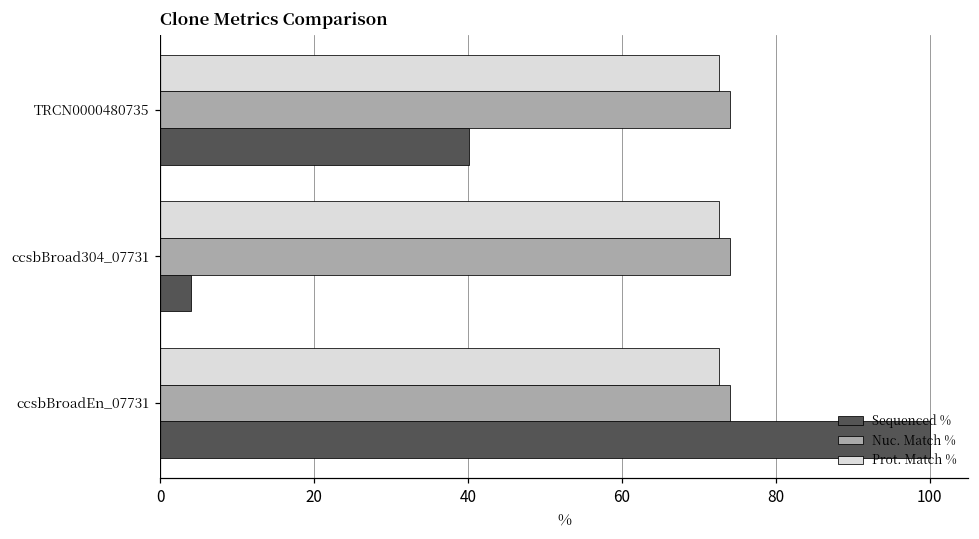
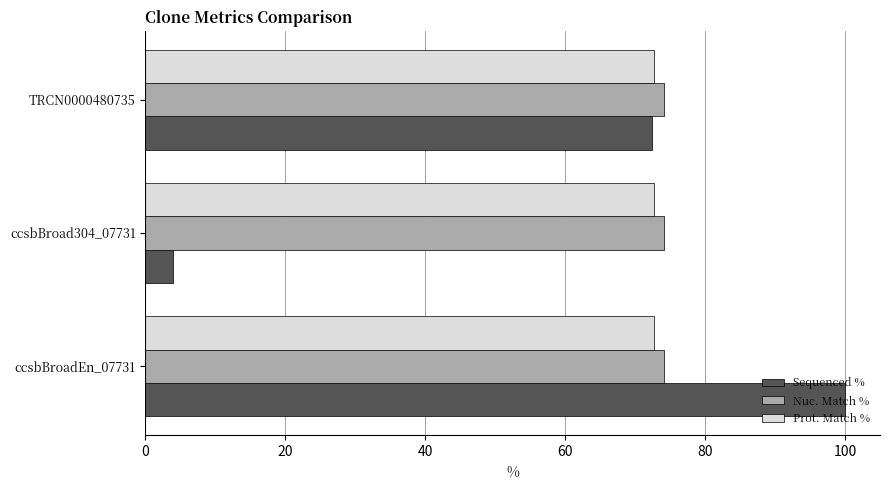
  {
    "Sequenced %": {
-     "TRCN0000480735": 40,
+     "TRCN0000480735": 72,
      "ccsbBroad304_07731": 4,
      "ccsbBroadEn_07731": 100
    },
    "Nuc. Match %": {
      "TRCN0000480735": 74,
      "ccsbBroad304_07731": 74,
      "ccsbBroadEn_07731": 74
    },
    "Prot. Match %": {
      "TRCN0000480735": 73,
      "ccsbBroad304_07731": 73,
      "ccsbBroadEn_07731": 73
    }
  }
